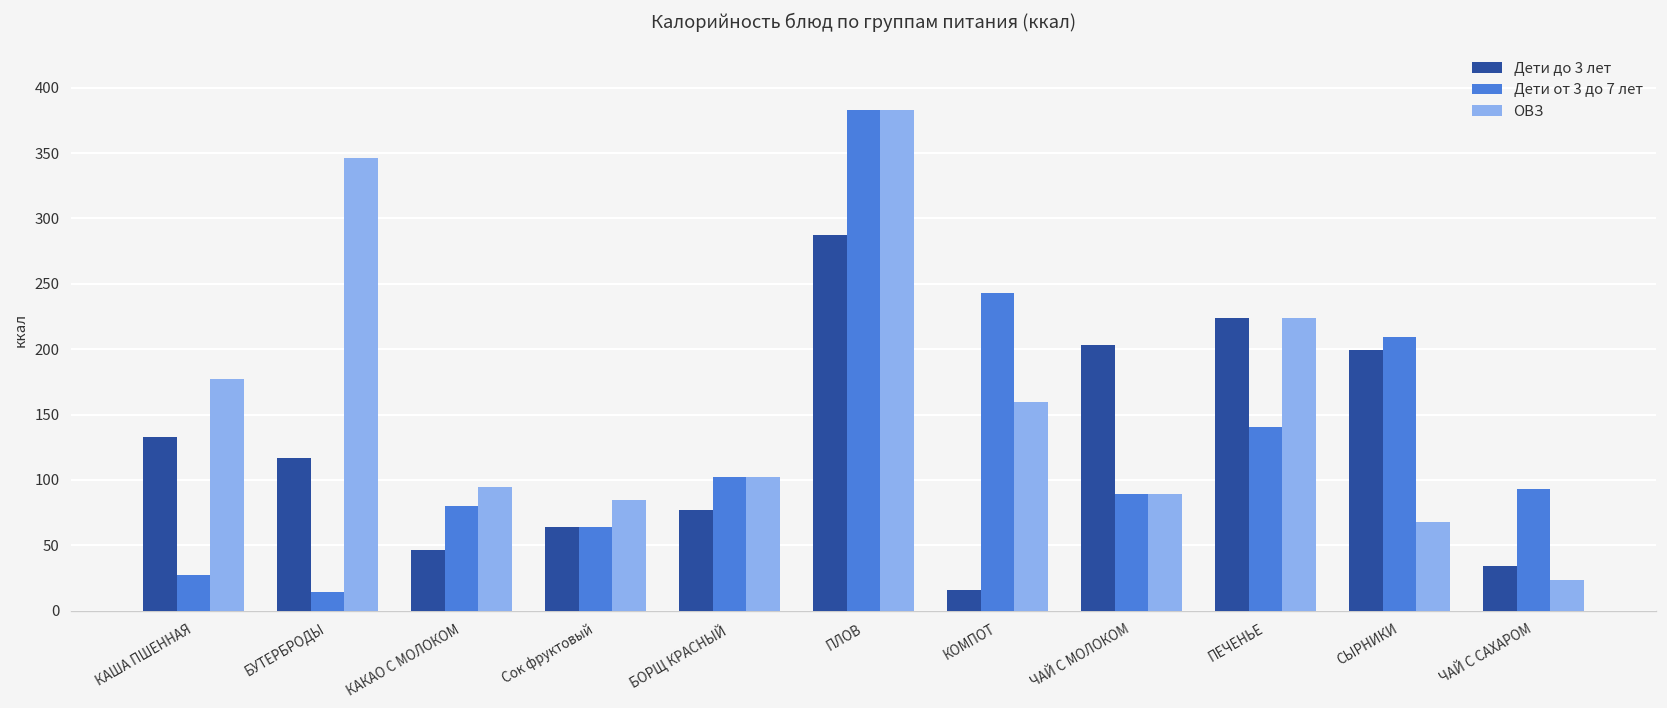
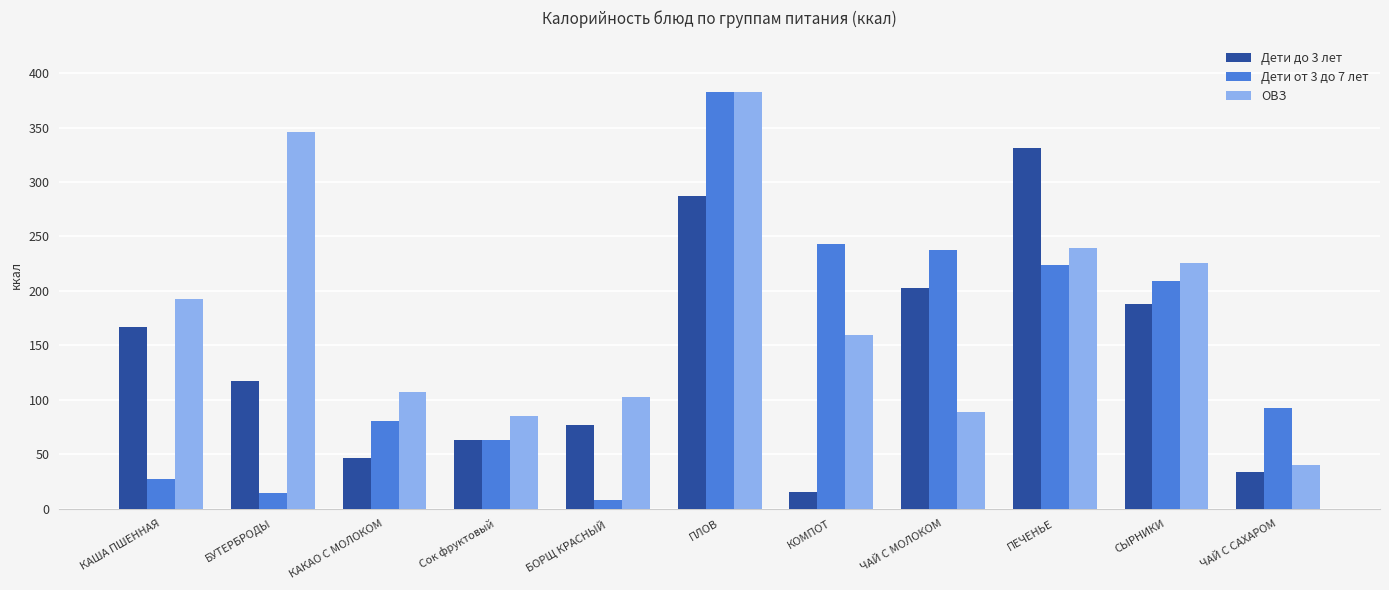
  {
    "Дети до 3 лет": {
-     "КАША ПШЕННАЯ": 133,
+     "КАША ПШЕННАЯ": 167,
      "БУТЕРБРОДЫ": 117,
      "КАКАО С МОЛОКОМ": 46,
      "Сок фруктовый": 64,
      "БОРЩ КРАСНЫЙ": 77,
      "ПЛОВ": 287,
      "КОМПОТ": 16,
      "ЧАЙ С МОЛОКОМ": 203,
-     "ПЕЧЕНЬЕ": 224,
-     "СЫРНИКИ": 199,
+     "ПЕЧЕНЬЕ": 331,
+     "СЫРНИКИ": 188,
      "ЧАЙ С САХАРОМ": 34
    },
    "Дети от 3 до 7 лет": {
      "КАША ПШЕННАЯ": 27,
      "БУТЕРБРОДЫ": 15,
      "КАКАО С МОЛОКОМ": 80,
      "Сок фруктовый": 64,
-     "БОРЩ КРАСНЫЙ": 103,
+     "БОРЩ КРАСНЫЙ": 8,
      "ПЛОВ": 383,
      "КОМПОТ": 243,
-     "ЧАЙ С МОЛОКОМ": 89,
-     "ПЕЧЕНЬЕ": 141,
+     "ЧАЙ С МОЛОКОМ": 238,
+     "ПЕЧЕНЬЕ": 224,
      "СЫРНИКИ": 209,
      "ЧАЙ С САХАРОМ": 93
    },
    "ОВЗ": {
-     "КАША ПШЕННАЯ": 177,
+     "КАША ПШЕННАЯ": 193,
      "БУТЕРБРОДЫ": 346,
-     "КАКАО С МОЛОКОМ": 95,
+     "КАКАО С МОЛОКОМ": 107,
      "Сок фруктовый": 85,
      "БОРЩ КРАСНЫЙ": 103,
      "ПЛОВ": 383,
      "КОМПОТ": 160,
      "ЧАЙ С МОЛОКОМ": 89,
-     "ПЕЧЕНЬЕ": 224,
-     "СЫРНИКИ": 68,
-     "ЧАЙ С САХАРОМ": 23
+     "ПЕЧЕНЬЕ": 239,
+     "СЫРНИКИ": 225,
+     "ЧАЙ С САХАРОМ": 40
    }
  }
